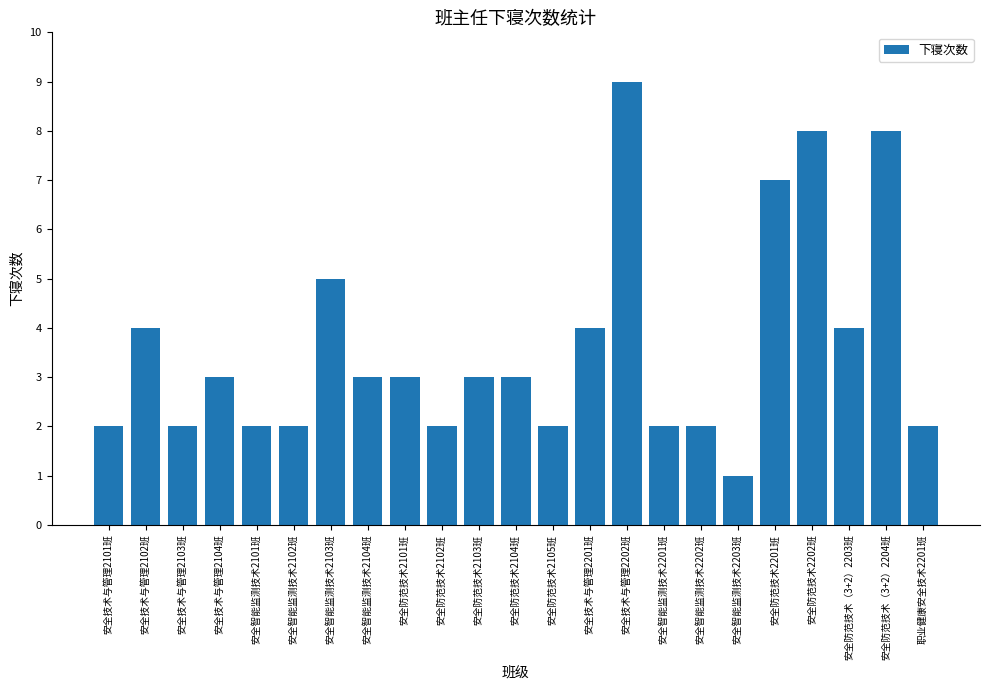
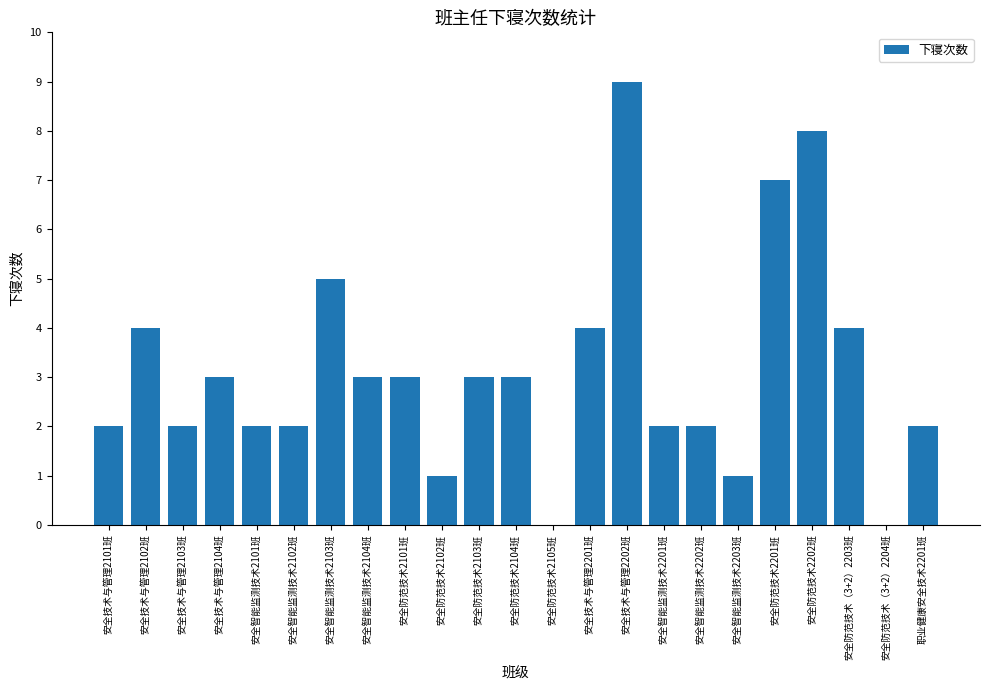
  {
    "安全技术与管理2101班": 2,
    "安全技术与管理2102班": 4,
    "安全技术与管理2103班": 2,
    "安全技术与管理2104班": 3,
    "安全智能监测技术2101班": 2,
    "安全智能监测技术2102班": 2,
    "安全智能监测技术2103班": 5,
    "安全智能监测技术2104班": 3,
    "安全防范技术2101班": 3,
-   "安全防范技术2102班": 2,
+   "安全防范技术2102班": 1,
    "安全防范技术2103班": 3,
    "安全防范技术2104班": 3,
-   "安全防范技术2105班": 2,
+   "安全防范技术2105班": 0,
    "安全技术与管理2201班": 4,
    "安全技术与管理2202班": 9,
    "安全智能监测技术2201班": 2,
    "安全智能监测技术2202班": 2,
    "安全智能监测技术2203班": 1,
    "安全防范技术2201班": 7,
    "安全防范技术2202班": 8,
    "安全防范技术（3+2）2203班": 4,
-   "安全防范技术（3+2）2204班": 8,
+   "安全防范技术（3+2）2204班": 0,
    "职业健康安全技术2201班": 2
  }
